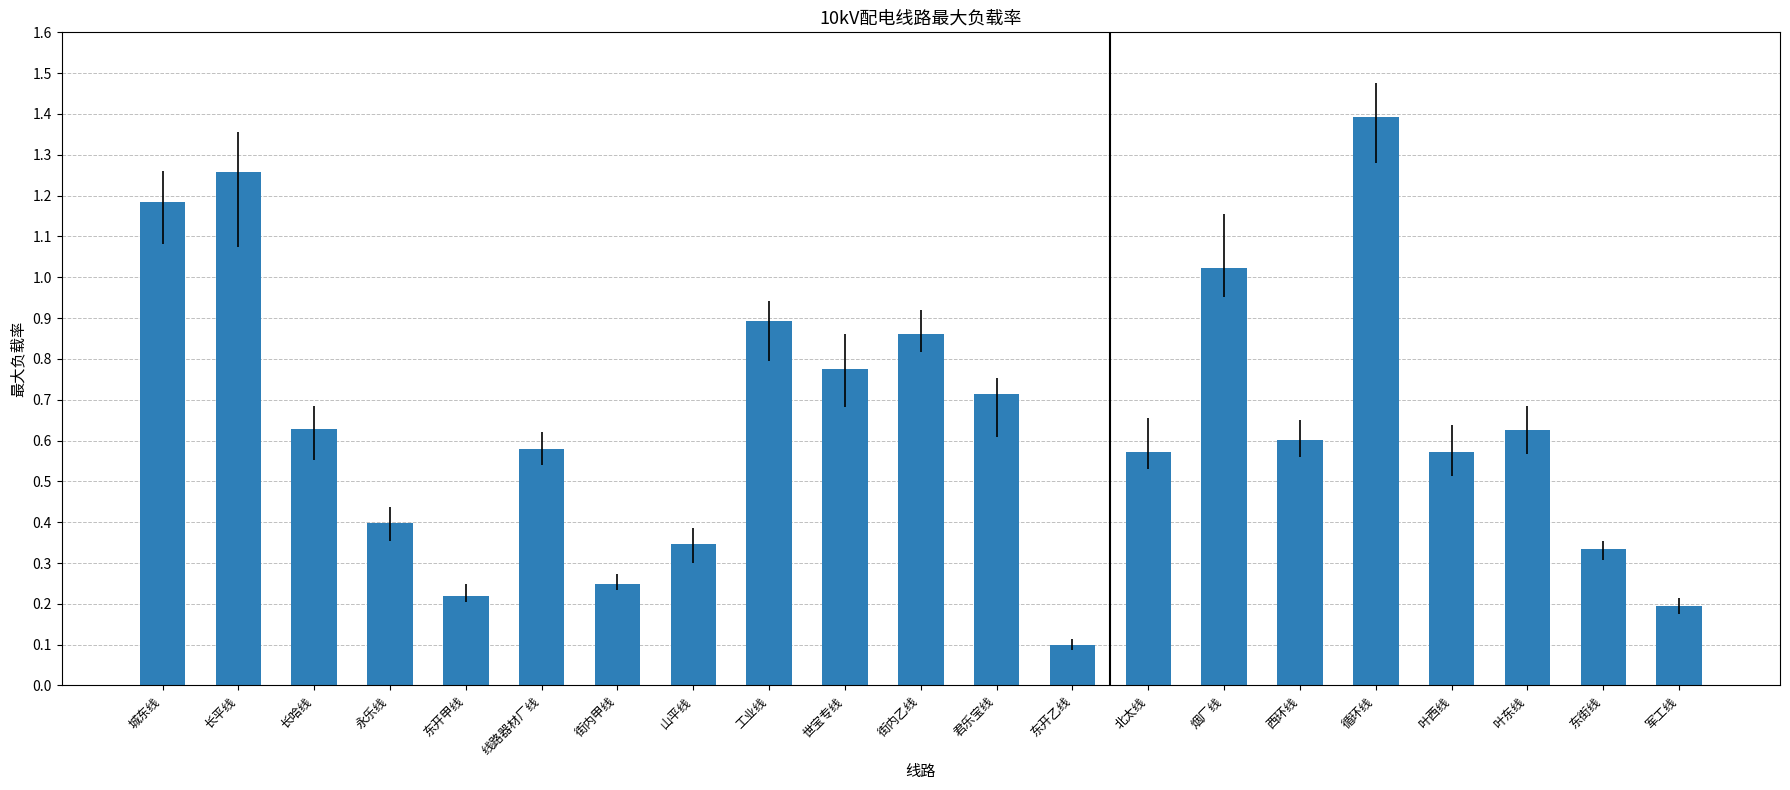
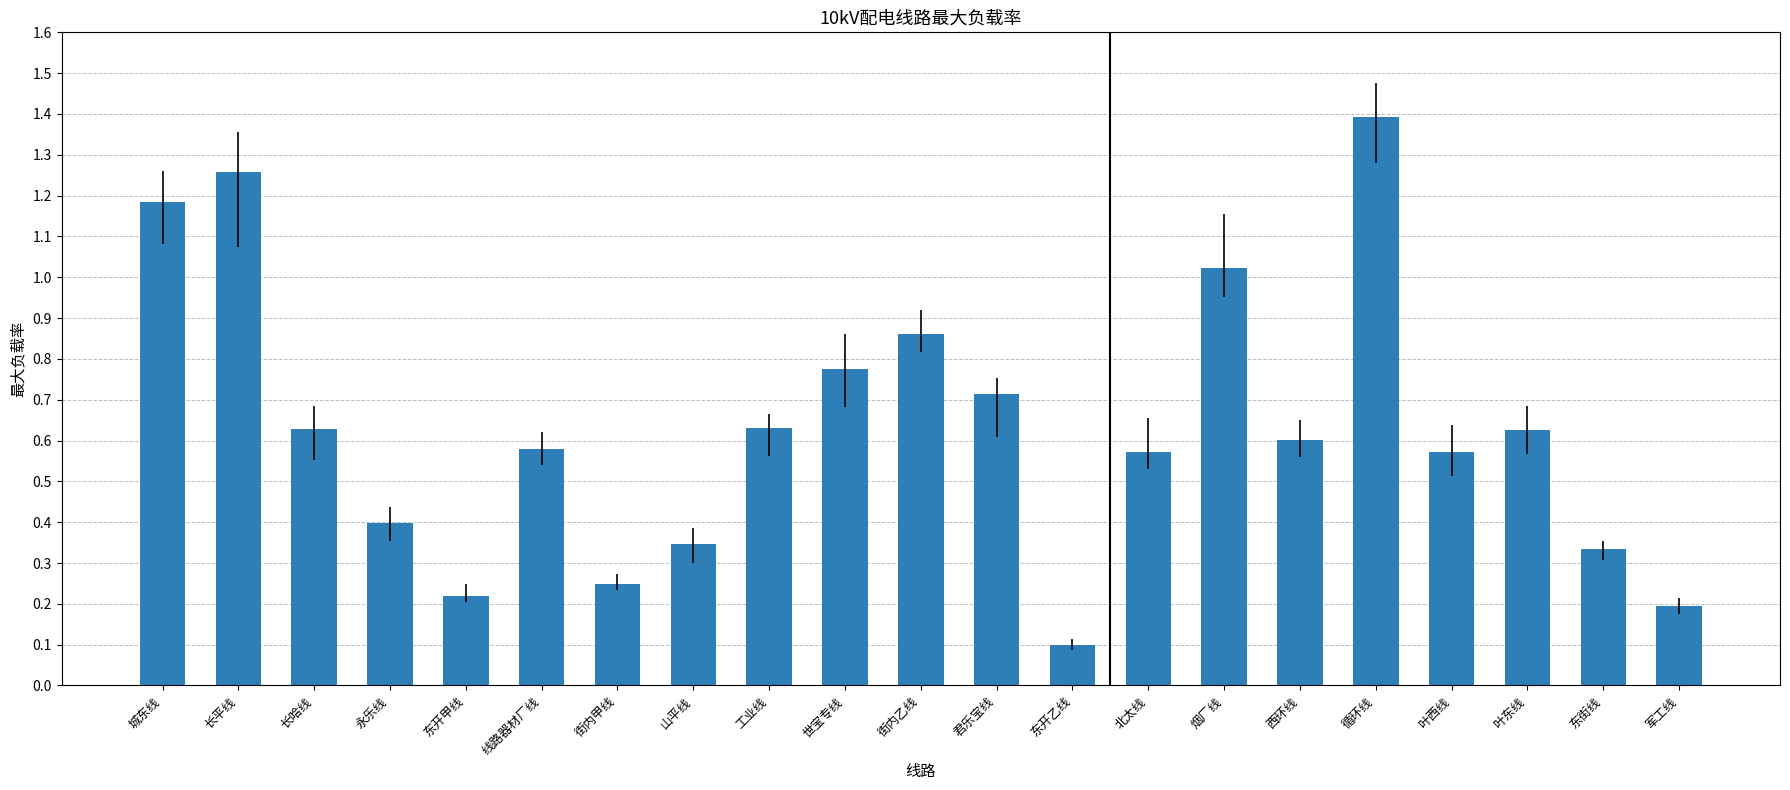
  {
    "城东线": 1.19,
    "长平线": 1.26,
    "长哈线": 0.63,
    "永乐线": 0.40,
    "东开甲线": 0.22,
    "线路器材厂线": 0.58,
    "街内甲线": 0.25,
    "山平线": 0.35,
-   "工业线": 0.89,
+   "工业线": 0.63,
    "世宝专线": 0.78,
    "街内乙线": 0.86,
    "君乐宝线": 0.71,
    "东开乙线": 0.10,
    "北太线": 0.57,
    "烟厂线": 1.02,
    "西环线": 0.60,
    "循环线": 1.39,
    "叶西线": 0.57,
    "叶东线": 0.63,
    "东街线": 0.33,
    "军工线": 0.20
  }
